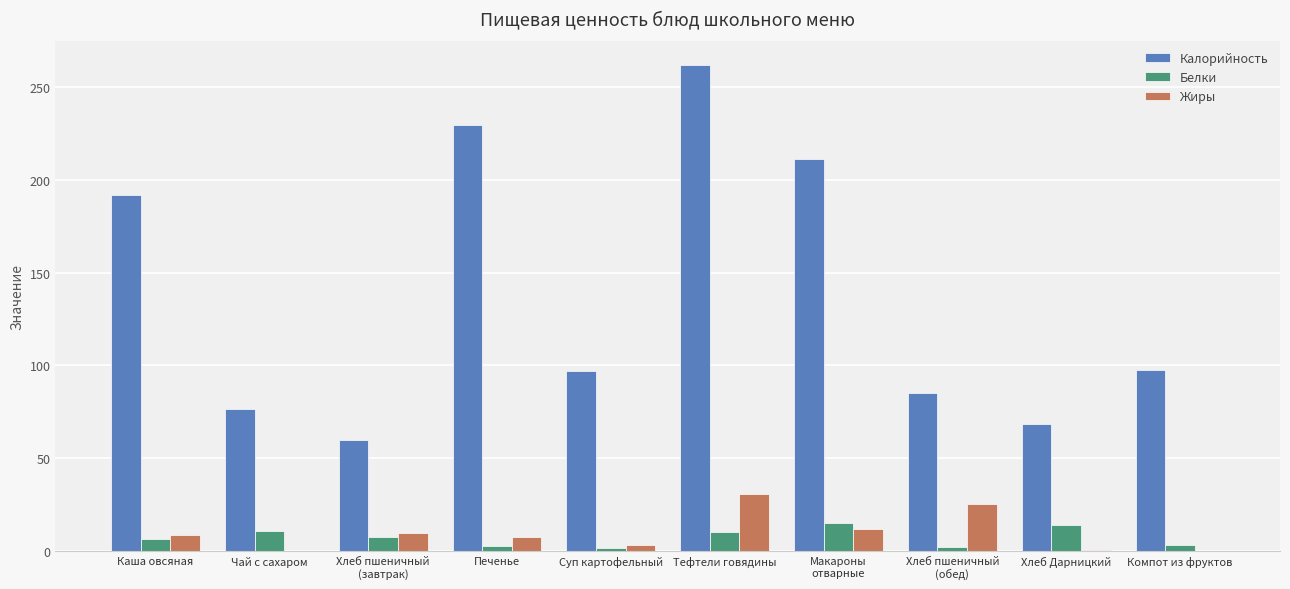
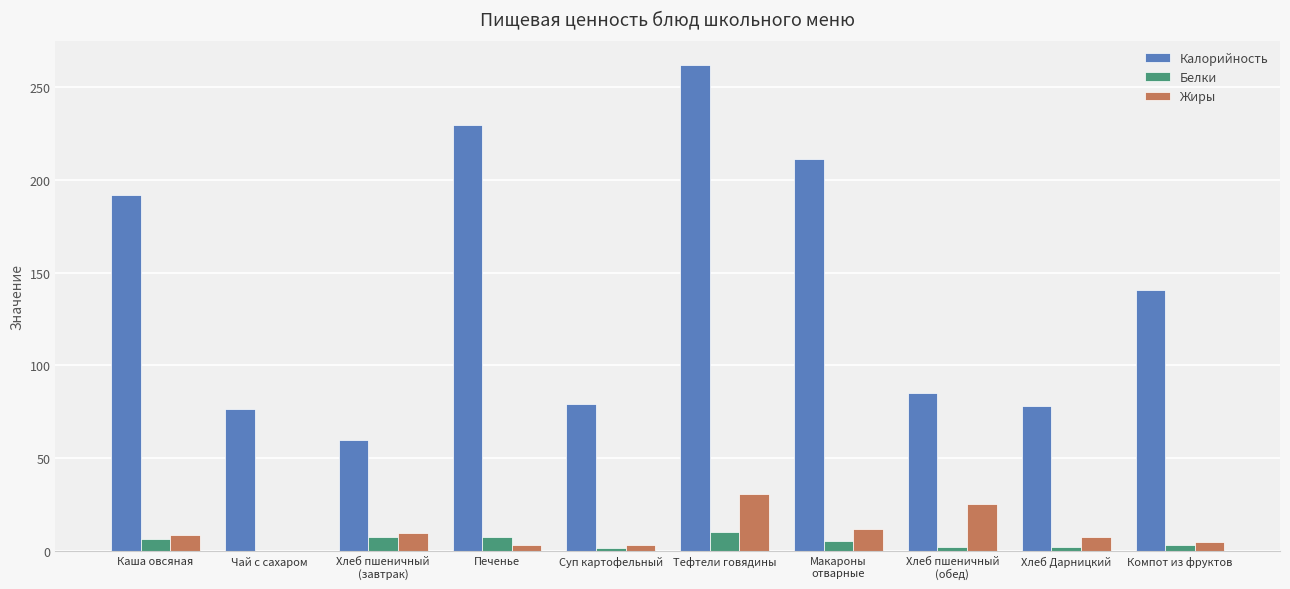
  {
    "Калорийность": {
      "Каша овсяная": 192,
      "Чай с сахаром": 77,
      "Хлеб пшеничный (завтрак)": 60,
      "Печенье": 230,
-     "Суп картофельный": 97,
+     "Суп картофельный": 79,
      "Тефтели говядины": 262,
      "Макароны отварные": 211,
      "Хлеб пшеничный (обед)": 85,
-     "Хлеб Дарницкий": 68,
-     "Компот из фруктов": 97
+     "Хлеб Дарницкий": 78,
+     "Компот из фруктов": 141
    },
    "Белки": {
      "Каша овсяная": 6,
-     "Чай с сахаром": 11,
+     "Чай с сахаром": 0,
      "Хлеб пшеничный (завтрак)": 7,
-     "Печенье": 3,
+     "Печенье": 8,
      "Суп картофельный": 2,
      "Тефтели говядины": 10,
-     "Макароны отварные": 15,
+     "Макароны отварные": 6,
      "Хлеб пшеничный (обед)": 2,
-     "Хлеб Дарницкий": 14,
+     "Хлеб Дарницкий": 2,
      "Компот из фруктов": 4
    },
    "Жиры": {
      "Каша овсяная": 9,
      "Чай с сахаром": 0,
      "Хлеб пшеничный (завтрак)": 10,
-     "Печенье": 8,
+     "Печенье": 3,
      "Суп картофельный": 3,
      "Тефтели говядины": 31,
      "Макароны отварные": 12,
      "Хлеб пшеничный (обед)": 25,
-     "Хлеб Дарницкий": 0,
-     "Компот из фруктов": 0
+     "Хлеб Дарницкий": 7,
+     "Компот из фруктов": 5
    }
  }
